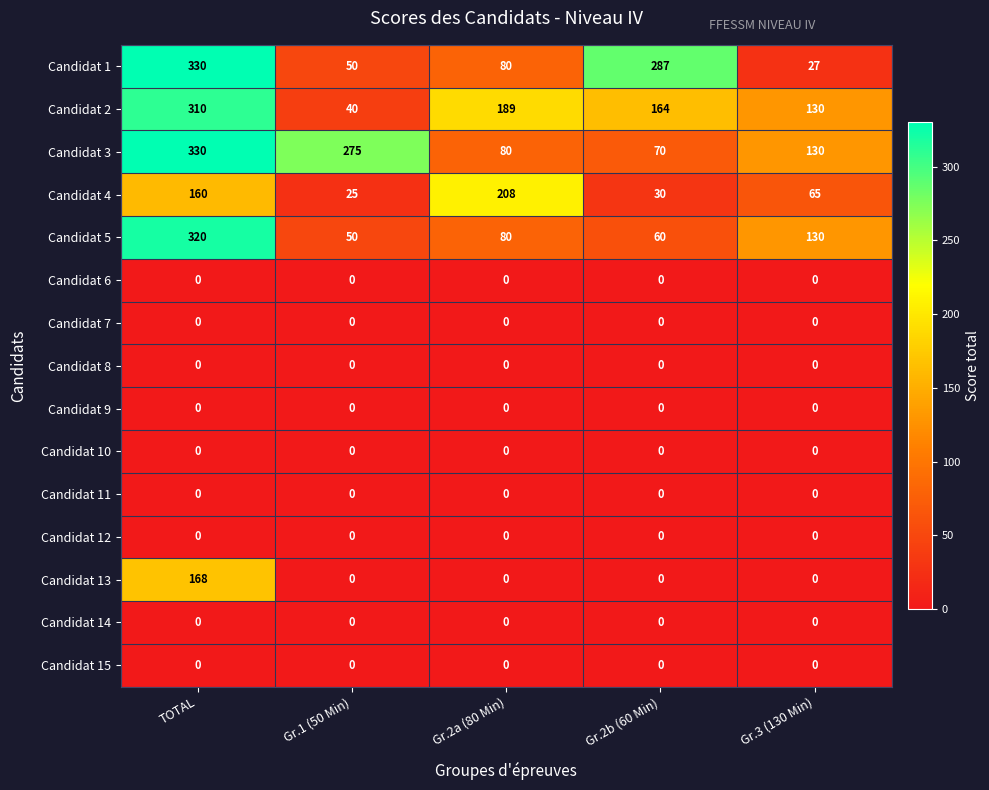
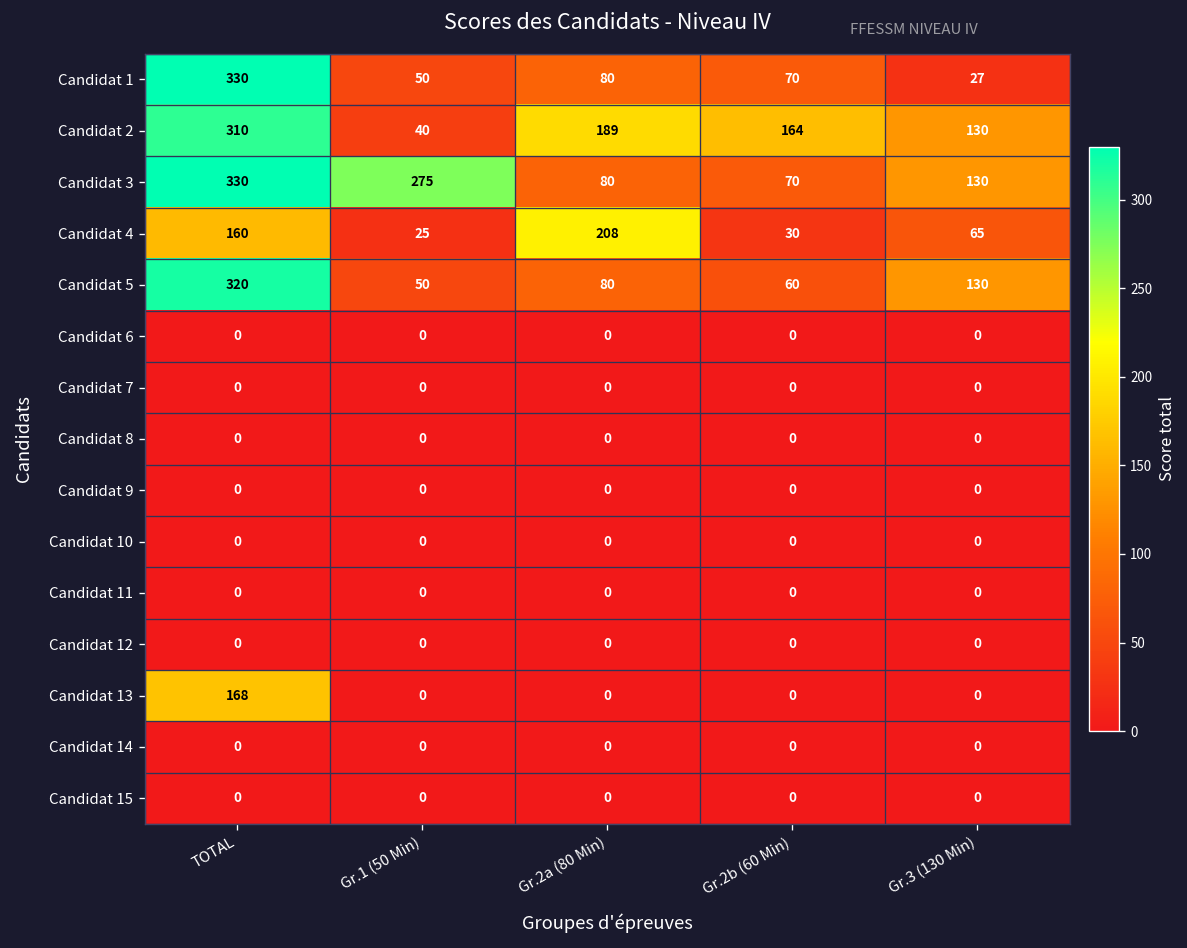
  {
    "Candidat 1": {
      "TOTAL": 330,
      "Gr.1 (50 Min)": 50,
      "Gr.2a (80 Min)": 80,
-     "Gr.2b (60 Min)": 287,
+     "Gr.2b (60 Min)": 70,
      "Gr.3 (130 Min)": 27
    },
    "Candidat 2": {
      "TOTAL": 310,
      "Gr.1 (50 Min)": 40,
      "Gr.2a (80 Min)": 189,
      "Gr.2b (60 Min)": 164,
      "Gr.3 (130 Min)": 130
    },
    "Candidat 3": {
      "TOTAL": 330,
      "Gr.1 (50 Min)": 275,
      "Gr.2a (80 Min)": 80,
      "Gr.2b (60 Min)": 70,
      "Gr.3 (130 Min)": 130
    },
    "Candidat 4": {
      "TOTAL": 160,
      "Gr.1 (50 Min)": 25,
      "Gr.2a (80 Min)": 208,
      "Gr.2b (60 Min)": 30,
      "Gr.3 (130 Min)": 65
    },
    "Candidat 5": {
      "TOTAL": 320,
      "Gr.1 (50 Min)": 50,
      "Gr.2a (80 Min)": 80,
      "Gr.2b (60 Min)": 60,
      "Gr.3 (130 Min)": 130
    },
    "Candidat 6": {
      "TOTAL": 0,
      "Gr.1 (50 Min)": 0,
      "Gr.2a (80 Min)": 0,
      "Gr.2b (60 Min)": 0,
      "Gr.3 (130 Min)": 0
    },
    "Candidat 7": {
      "TOTAL": 0,
      "Gr.1 (50 Min)": 0,
      "Gr.2a (80 Min)": 0,
      "Gr.2b (60 Min)": 0,
      "Gr.3 (130 Min)": 0
    },
    "Candidat 8": {
      "TOTAL": 0,
      "Gr.1 (50 Min)": 0,
      "Gr.2a (80 Min)": 0,
      "Gr.2b (60 Min)": 0,
      "Gr.3 (130 Min)": 0
    },
    "Candidat 9": {
      "TOTAL": 0,
      "Gr.1 (50 Min)": 0,
      "Gr.2a (80 Min)": 0,
      "Gr.2b (60 Min)": 0,
      "Gr.3 (130 Min)": 0
    },
    "Candidat 10": {
      "TOTAL": 0,
      "Gr.1 (50 Min)": 0,
      "Gr.2a (80 Min)": 0,
      "Gr.2b (60 Min)": 0,
      "Gr.3 (130 Min)": 0
    },
    "Candidat 11": {
      "TOTAL": 0,
      "Gr.1 (50 Min)": 0,
      "Gr.2a (80 Min)": 0,
      "Gr.2b (60 Min)": 0,
      "Gr.3 (130 Min)": 0
    },
    "Candidat 12": {
      "TOTAL": 0,
      "Gr.1 (50 Min)": 0,
      "Gr.2a (80 Min)": 0,
      "Gr.2b (60 Min)": 0,
      "Gr.3 (130 Min)": 0
    },
    "Candidat 13": {
      "TOTAL": 168,
      "Gr.1 (50 Min)": 0,
      "Gr.2a (80 Min)": 0,
      "Gr.2b (60 Min)": 0,
      "Gr.3 (130 Min)": 0
    },
    "Candidat 14": {
      "TOTAL": 0,
      "Gr.1 (50 Min)": 0,
      "Gr.2a (80 Min)": 0,
      "Gr.2b (60 Min)": 0,
      "Gr.3 (130 Min)": 0
    },
    "Candidat 15": {
      "TOTAL": 0,
      "Gr.1 (50 Min)": 0,
      "Gr.2a (80 Min)": 0,
      "Gr.2b (60 Min)": 0,
      "Gr.3 (130 Min)": 0
    }
  }
